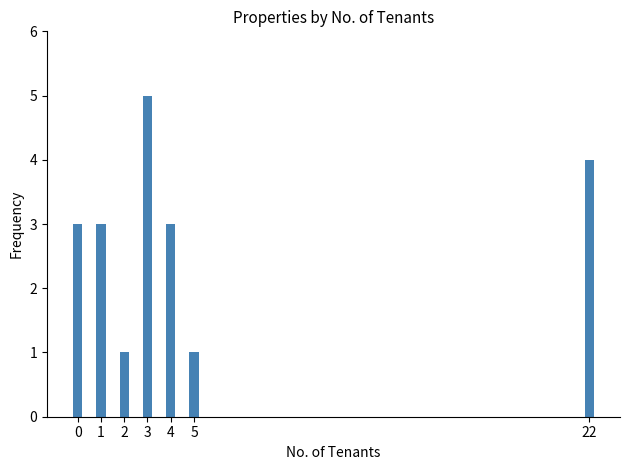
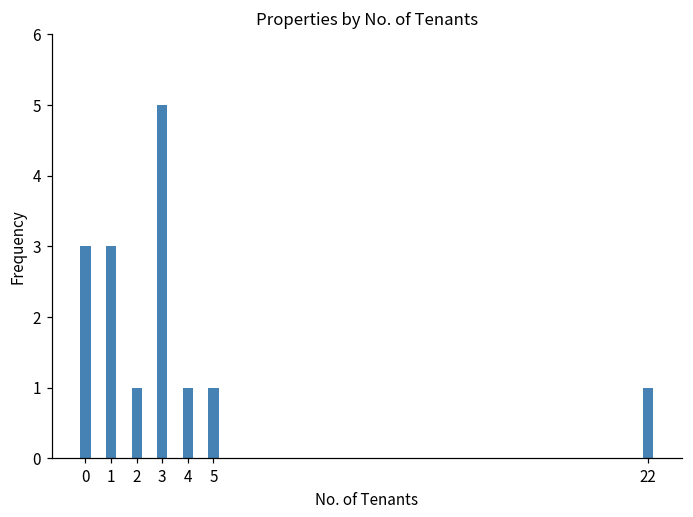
  {
    "0": 3,
    "1": 3,
    "2": 1,
    "3": 5,
-   "4": 3,
+   "4": 1,
    "5": 1,
-   "22": 4
+   "22": 1
  }
